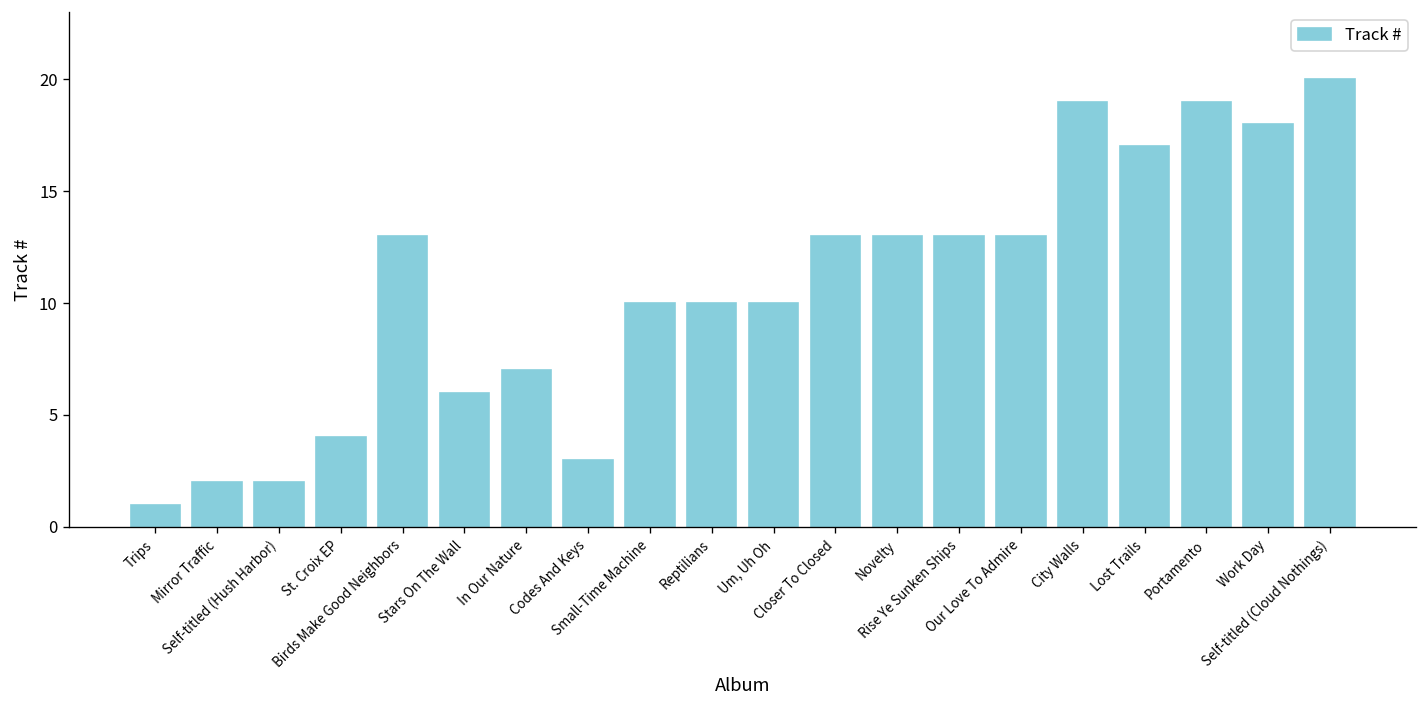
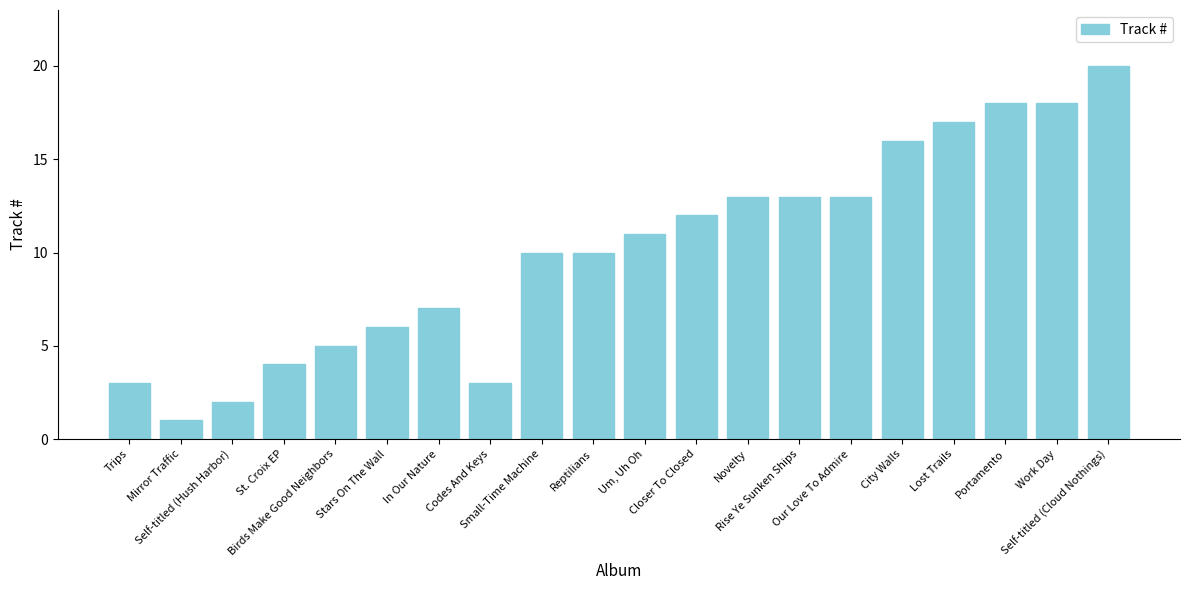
  {
-   "Trips": 1,
-   "Mirror Traffic": 2,
+   "Trips": 3,
+   "Mirror Traffic": 1,
    "Self-titled (Hush Harbor)": 2,
    "St. Croix EP": 4,
-   "Birds Make Good Neighbors": 13,
+   "Birds Make Good Neighbors": 5,
    "Stars On The Wall": 6,
    "In Our Nature": 7,
    "Codes And Keys": 3,
    "Small-Time Machine": 10,
    "Reptilians": 10,
-   "Um, Uh Oh": 10,
-   "Closer To Closed": 13,
+   "Um, Uh Oh": 11,
+   "Closer To Closed": 12,
    "Novelty": 13,
    "Rise Ye Sunken Ships": 13,
    "Our Love To Admire": 13,
-   "City Walls": 19,
+   "City Walls": 16,
    "Lost Trails": 17,
-   "Portamento": 19,
+   "Portamento": 18,
    "Work Day": 18,
    "Self-titled (Cloud Nothings)": 20
  }
